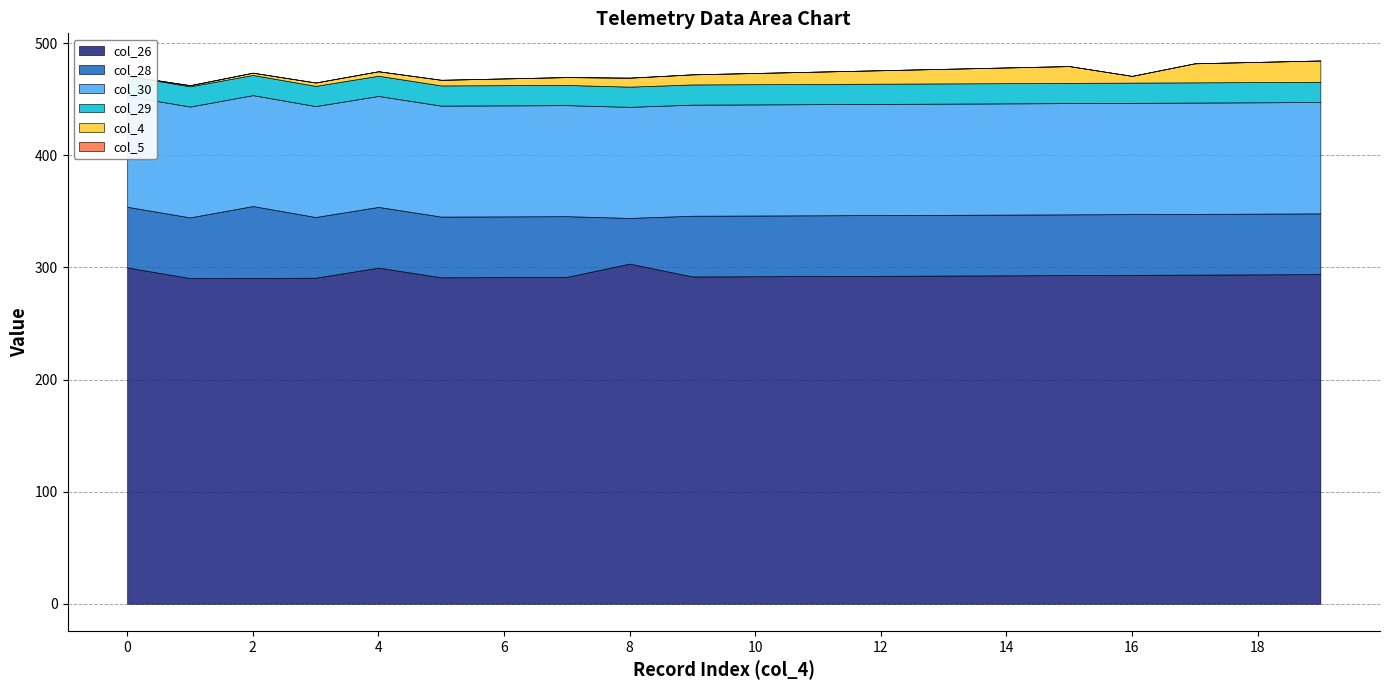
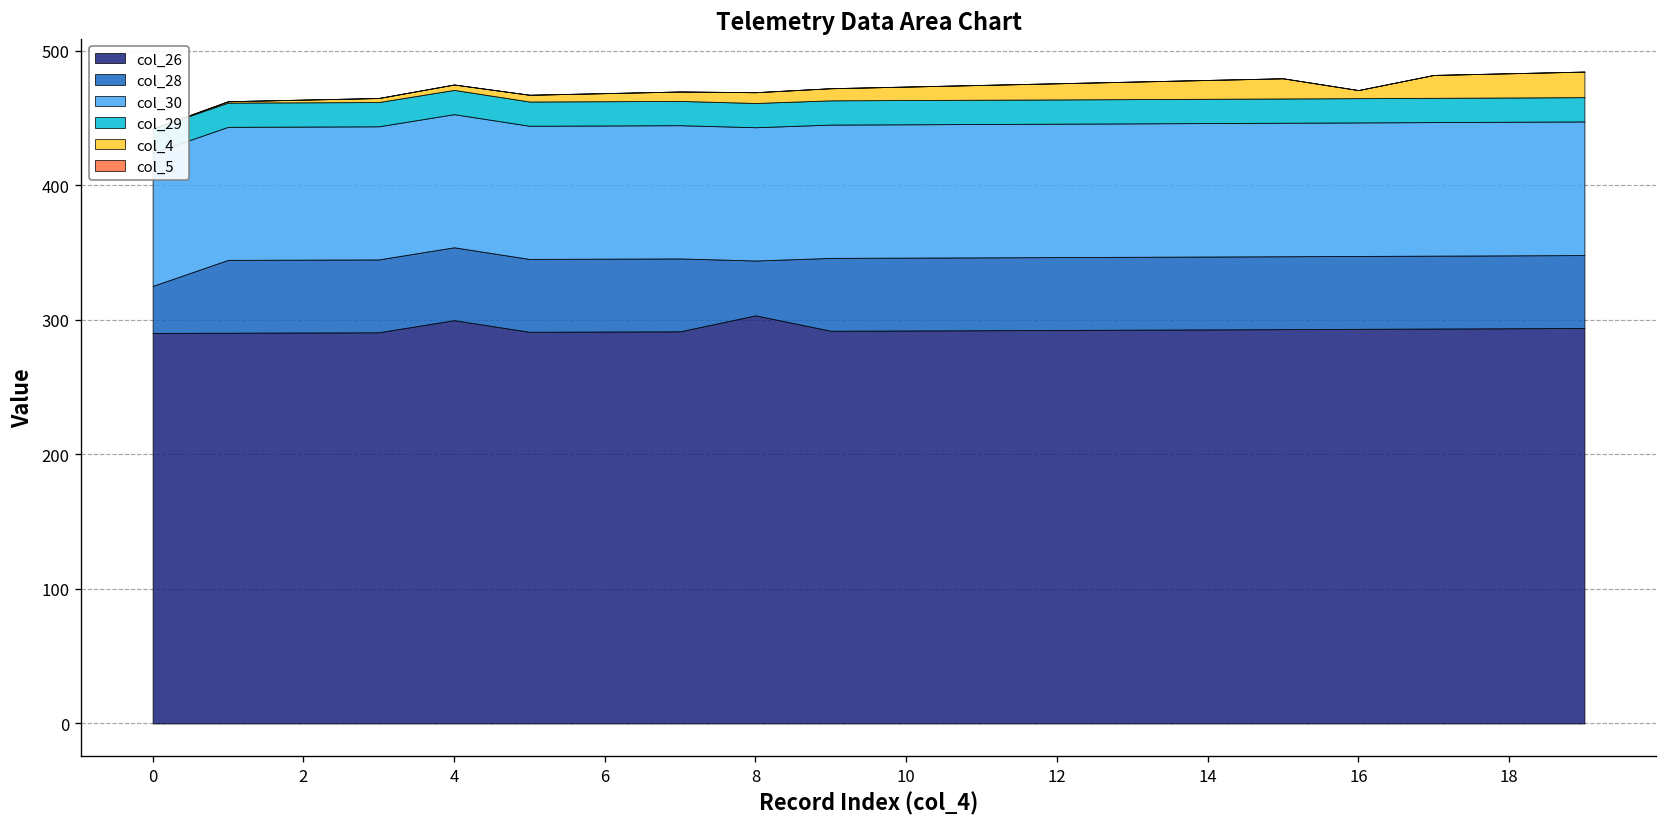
  {
    "col_26": {
-     "0": 300,
+     "0": 290,
      "2": 291,
      "4": 300,
      "6": 291,
      "8": 303,
      "10": 292,
      "12": 293,
      "14": 293,
      "16": 293,
      "18": 294
    },
    "col_28": {
-     "0": 54,
-     "2": 64,
+     "0": 35,
+     "2": 54,
      "4": 54,
      "6": 54,
      "8": 41,
      "10": 54,
      "12": 54,
      "14": 54,
      "16": 54,
      "18": 54
    },
    "col_30": {
      "2": 99,
      "4": 99,
      "6": 99,
      "8": 99,
      "10": 99,
      "12": 99,
      "14": 99,
      "16": 99,
      "18": 99
    },
    "col_29": {
      "4": 18,
      "6": 18,
      "8": 18,
      "10": 18,
      "12": 18,
      "14": 18,
      "16": 18,
      "18": 18
    }
  }
